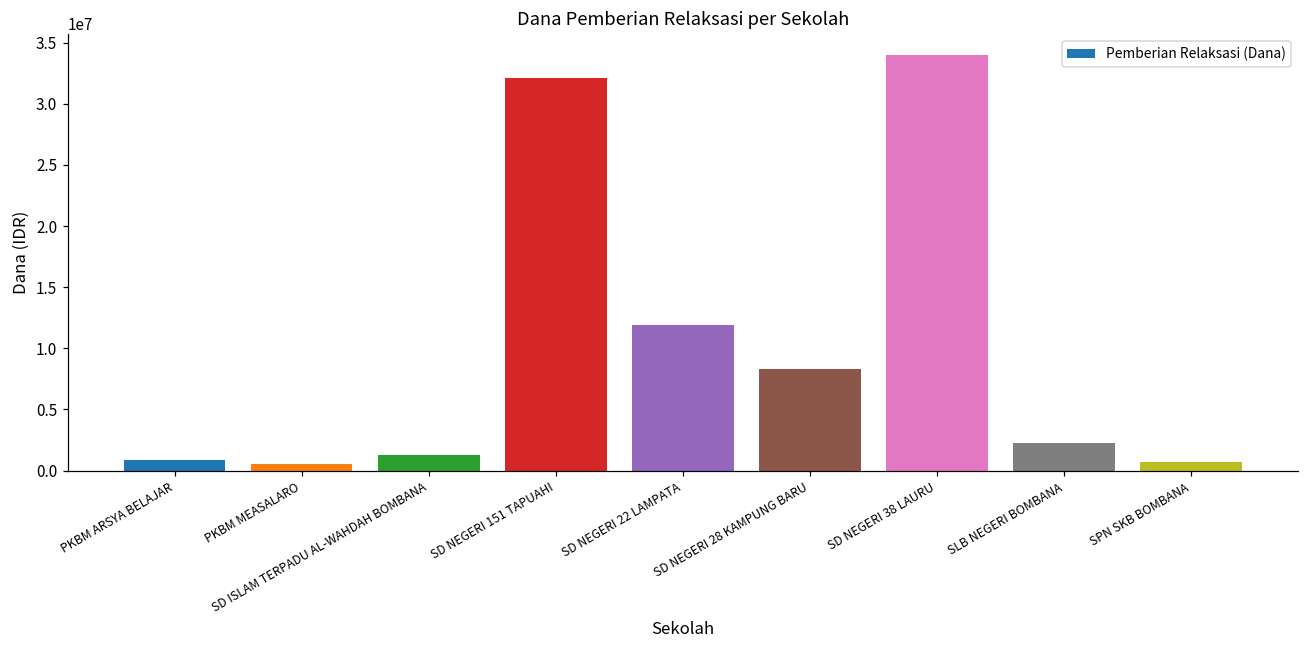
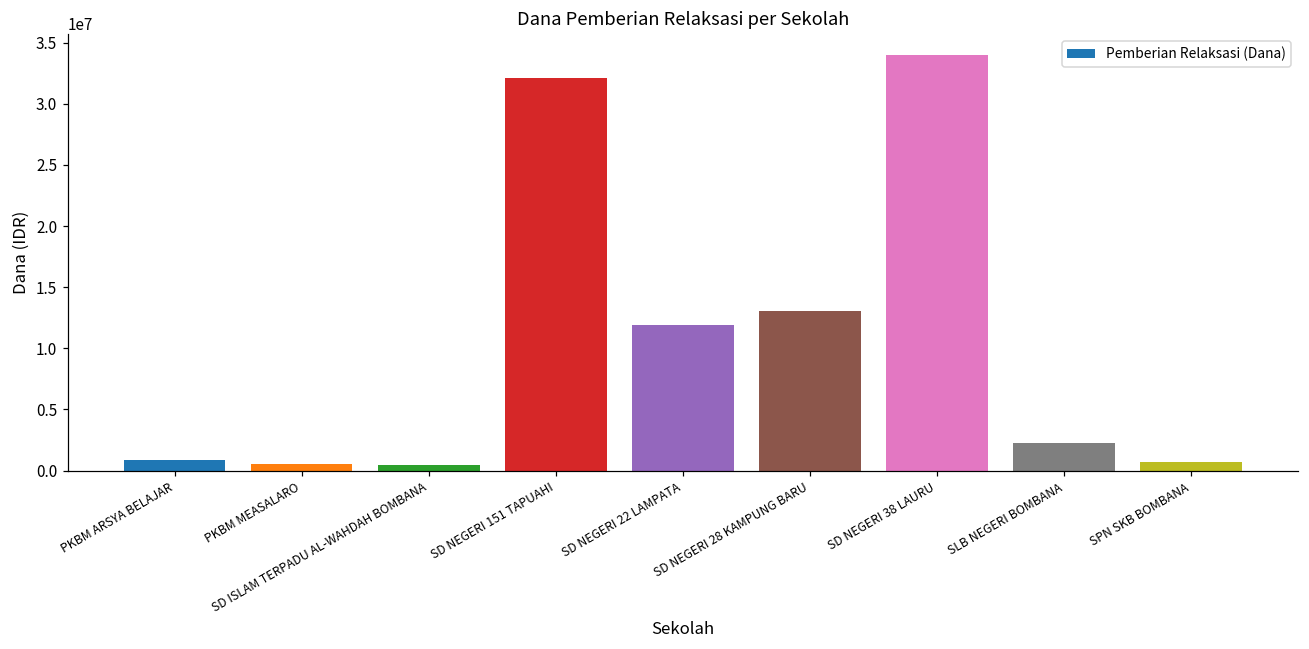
  {
    "PKBM ARSYA BELAJAR": 900000,
    "PKBM MEASALARO": 500000,
-   "SD ISLAM TERPADU AL-WAHDAH BOMBANA": 1300000,
+   "SD ISLAM TERPADU AL-WAHDAH BOMBANA": 500000,
    "SD NEGERI 151 TAPUAHI": 32100000,
    "SD NEGERI 22 LAMPATA": 11900000,
-   "SD NEGERI 28 KAMPUNG BARU": 8300000,
+   "SD NEGERI 28 KAMPUNG BARU": 13000000,
    "SD NEGERI 38 LAURU": 34000000,
    "SLB NEGERI BOMBANA": 2300000,
    "SPN SKB BOMBANA": 700000
  }
